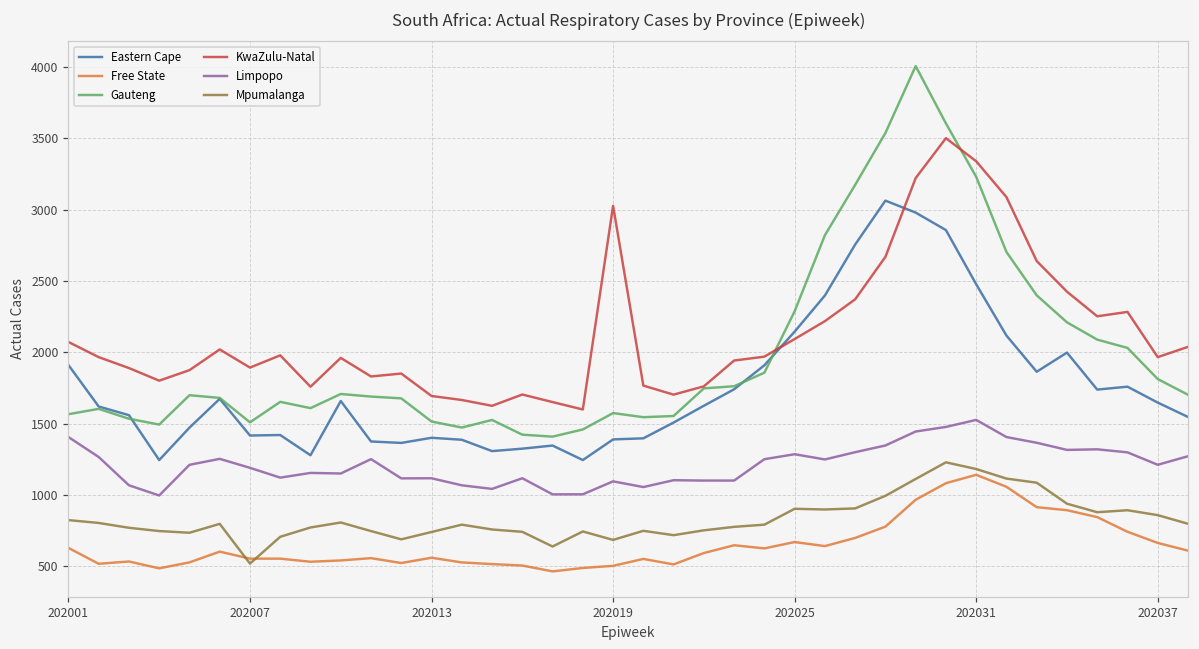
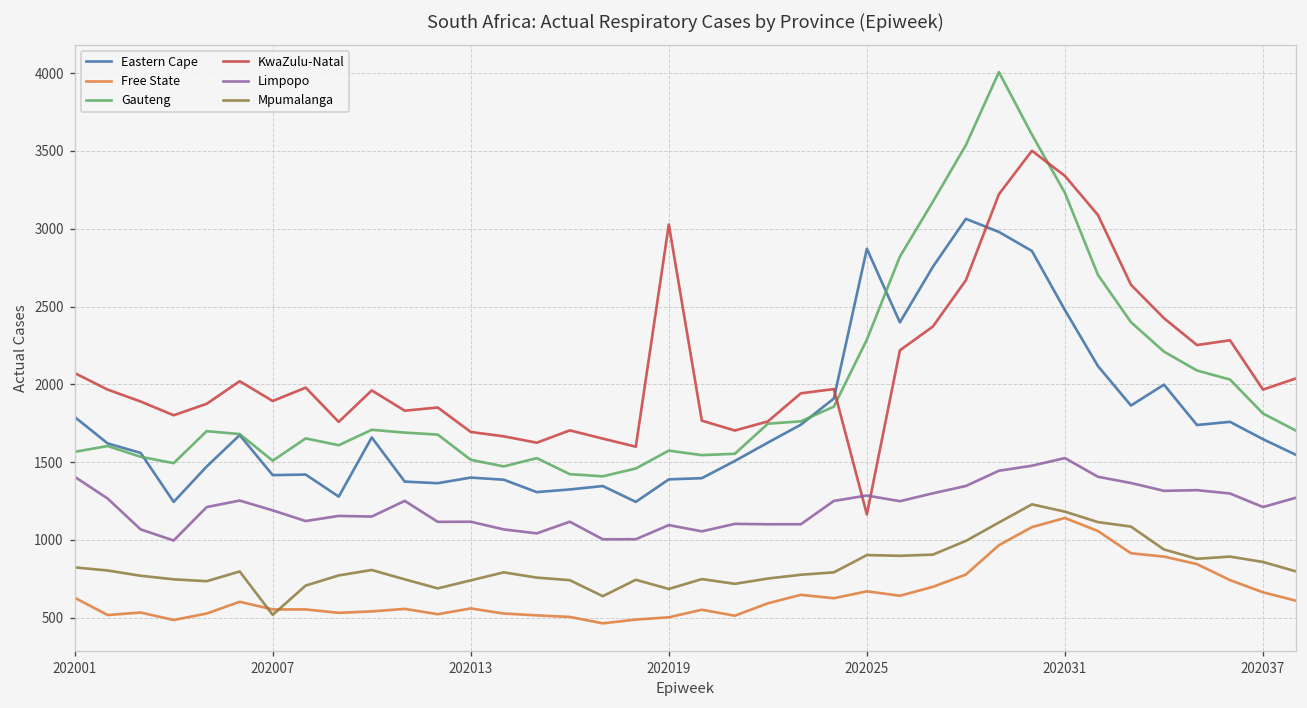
  {
    "Eastern Cape": {
-     "202001": 1910,
+     "202001": 1790,
      "202007": 1420,
      "202013": 1400,
      "202019": 1390,
-     "202025": 2150,
+     "202025": 2870,
      "202031": 2480,
      "202037": 1650
    },
    "Free State": {
      "202001": 630,
      "202007": 550,
      "202013": 560,
      "202019": 500,
      "202025": 670,
      "202031": 1140,
      "202037": 660
    },
    "Gauteng": {
      "202001": 1570,
      "202007": 1510,
      "202013": 1510,
      "202019": 1570,
      "202025": 2290,
      "202031": 3230,
      "202037": 1810
    },
    "KwaZulu-Natal": {
      "202001": 2070,
      "202007": 1890,
      "202013": 1690,
      "202019": 3030,
-     "202025": 2090,
+     "202025": 1160,
      "202031": 3340,
      "202037": 1970
    },
    "Limpopo": {
      "202001": 1410,
      "202007": 1190,
      "202013": 1120,
      "202019": 1100,
      "202025": 1290,
      "202031": 1530,
      "202037": 1210
    },
    "Mpumalanga": {
      "202001": 820,
      "202007": 520,
      "202013": 740,
      "202019": 680,
      "202025": 900,
      "202031": 1180,
      "202037": 860
    }
  }
